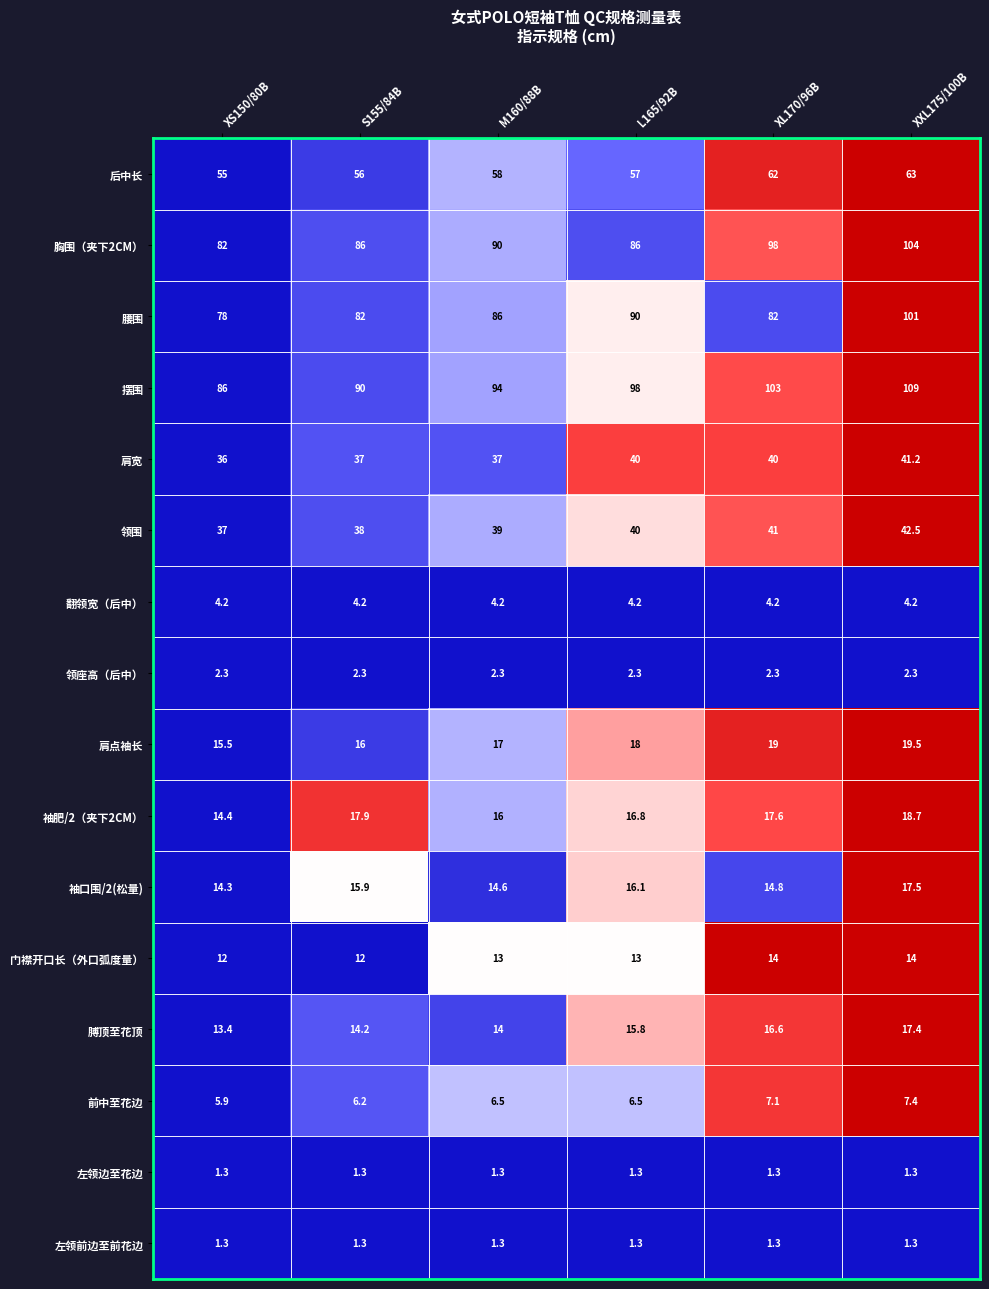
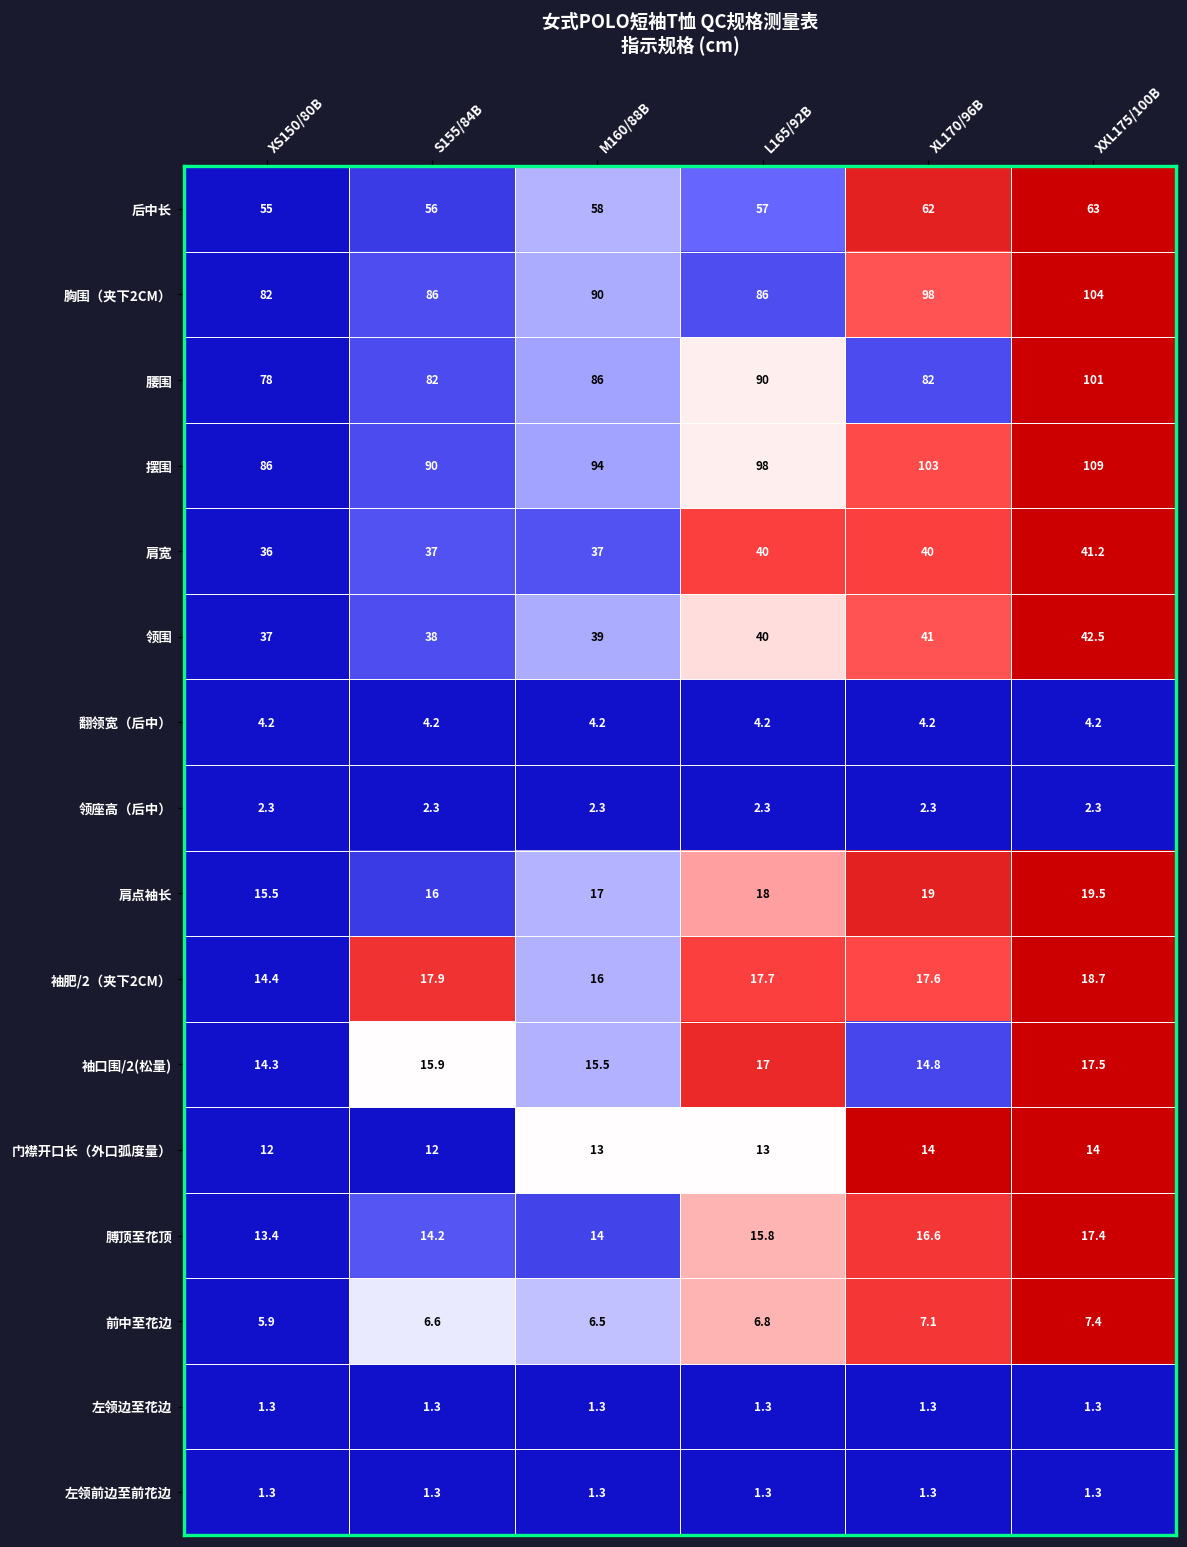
  {
    "后中长": {
      "XS150/80B": 55,
      "S155/84B": 56,
      "M160/88B": 58,
      "L165/92B": 57,
      "XL170/96B": 62,
      "XXL175/100B": 63
    },
    "胸围（夹下2CM）": {
      "XS150/80B": 82,
      "S155/84B": 86,
      "M160/88B": 90,
      "L165/92B": 86,
      "XL170/96B": 98,
      "XXL175/100B": 104
    },
    "腰围": {
      "XS150/80B": 78,
      "S155/84B": 82,
      "M160/88B": 86,
      "L165/92B": 90,
      "XL170/96B": 82,
      "XXL175/100B": 101
    },
    "摆围": {
      "XS150/80B": 86,
      "S155/84B": 90,
      "M160/88B": 94,
      "L165/92B": 98,
      "XL170/96B": 103,
      "XXL175/100B": 109
    },
    "肩宽": {
      "XS150/80B": 36,
      "S155/84B": 37,
      "M160/88B": 37,
      "L165/92B": 40,
      "XL170/96B": 40,
      "XXL175/100B": 41.2
    },
    "领围": {
      "XS150/80B": 37,
      "S155/84B": 38,
      "M160/88B": 39,
      "L165/92B": 40,
      "XL170/96B": 41,
      "XXL175/100B": 42.5
    },
    "翻领宽（后中）": {
      "XS150/80B": 4.2,
      "S155/84B": 4.2,
      "M160/88B": 4.2,
      "L165/92B": 4.2,
      "XL170/96B": 4.2,
      "XXL175/100B": 4.2
    },
    "领座高（后中）": {
      "XS150/80B": 2.3,
      "S155/84B": 2.3,
      "M160/88B": 2.3,
      "L165/92B": 2.3,
      "XL170/96B": 2.3,
      "XXL175/100B": 2.3
    },
    "肩点袖长": {
      "XS150/80B": 15.5,
      "S155/84B": 16,
      "M160/88B": 17,
      "L165/92B": 18,
      "XL170/96B": 19,
      "XXL175/100B": 19.5
    },
    "袖肥/2（夹下2CM）": {
      "XS150/80B": 14.4,
      "S155/84B": 17.9,
      "M160/88B": 16,
-     "L165/92B": 16.8,
+     "L165/92B": 17.7,
      "XL170/96B": 17.6,
      "XXL175/100B": 18.7
    },
    "袖口围/2(松量)": {
      "XS150/80B": 14.3,
      "S155/84B": 15.9,
-     "M160/88B": 14.6,
-     "L165/92B": 16.1,
+     "M160/88B": 15.5,
+     "L165/92B": 17,
      "XL170/96B": 14.8,
      "XXL175/100B": 17.5
    },
    "门襟开口长（外口弧度量）": {
      "XS150/80B": 12,
      "S155/84B": 12,
      "M160/88B": 13,
      "L165/92B": 13,
      "XL170/96B": 14,
      "XXL175/100B": 14
    },
    "膊顶至花顶": {
      "XS150/80B": 13.4,
      "S155/84B": 14.2,
      "M160/88B": 14,
      "L165/92B": 15.8,
      "XL170/96B": 16.6,
      "XXL175/100B": 17.4
    },
    "前中至花边": {
      "XS150/80B": 5.9,
-     "S155/84B": 6.2,
+     "S155/84B": 6.6,
      "M160/88B": 6.5,
-     "L165/92B": 6.5,
+     "L165/92B": 6.8,
      "XL170/96B": 7.1,
      "XXL175/100B": 7.4
    },
    "左领边至花边": {
      "XS150/80B": 1.3,
      "S155/84B": 1.3,
      "M160/88B": 1.3,
      "L165/92B": 1.3,
      "XL170/96B": 1.3,
      "XXL175/100B": 1.3
    },
    "左领前边至前花边": {
      "XS150/80B": 1.3,
      "S155/84B": 1.3,
      "M160/88B": 1.3,
      "L165/92B": 1.3,
      "XL170/96B": 1.3,
      "XXL175/100B": 1.3
    }
  }
